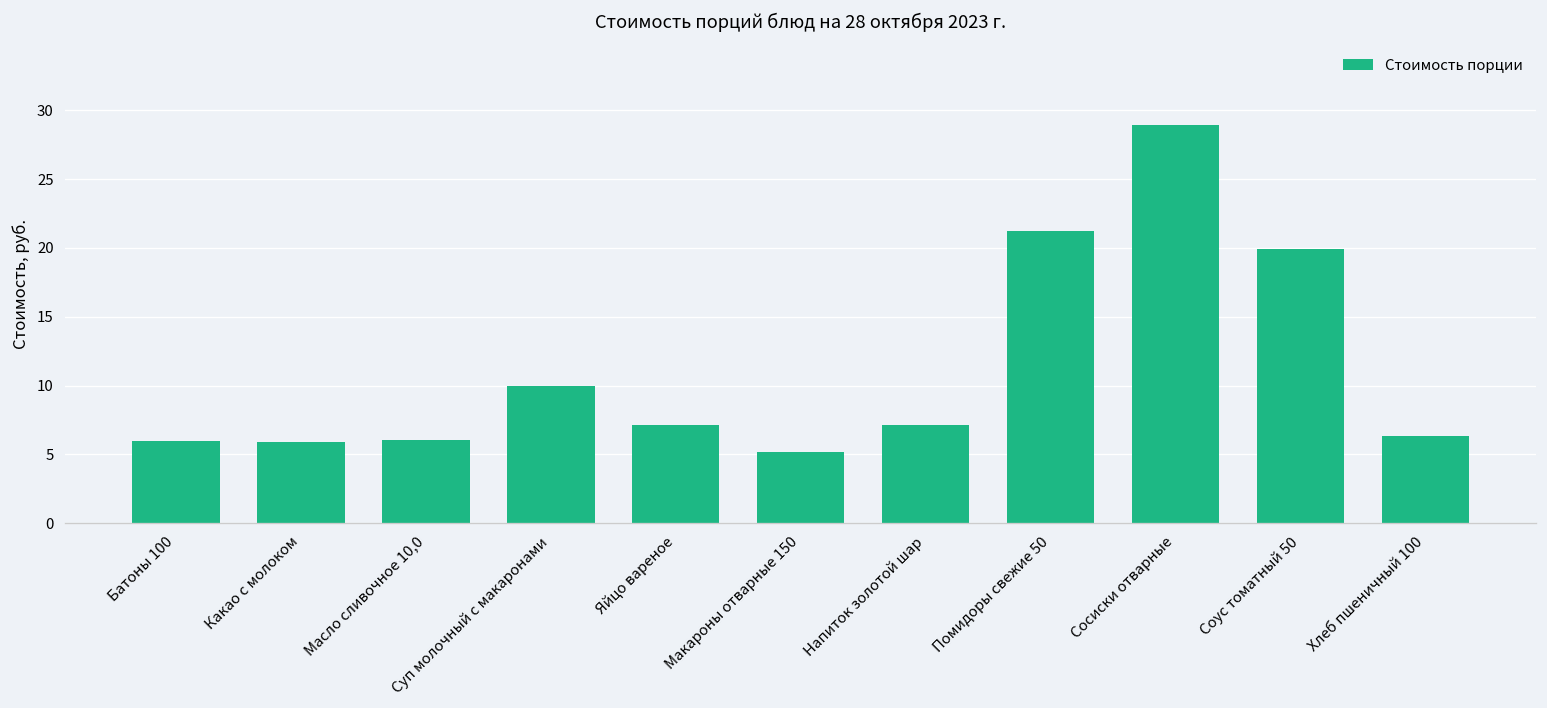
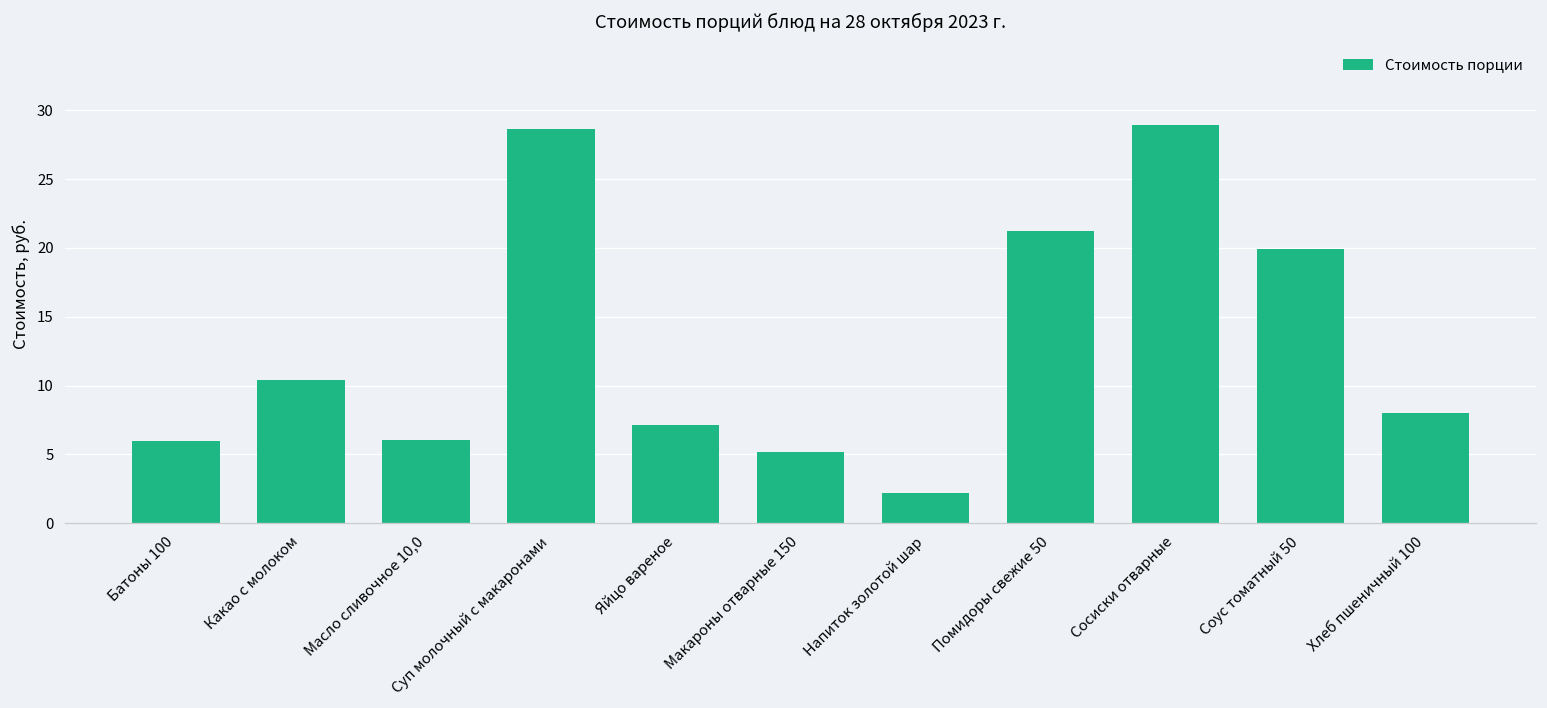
  {
    "Батоны 100": 6.0,
-   "Какао с молоком": 5.9,
+   "Какао с молоком": 10.4,
    "Масло сливочное 10,0": 6.0,
-   "Суп молочный с макаронами": 10.0,
+   "Суп молочный с макаронами": 28.6,
    "Яйцо вареное": 7.1,
    "Макароны отварные 150": 5.2,
-   "Напиток золотой шар": 7.2,
+   "Напиток золотой шар": 2.2,
    "Помидоры свежие 50": 21.3,
    "Сосиски отварные": 28.9,
    "Соус томатный 50": 19.9,
-   "Хлеб пшеничный 100": 6.4
+   "Хлеб пшеничный 100": 8.0
  }
